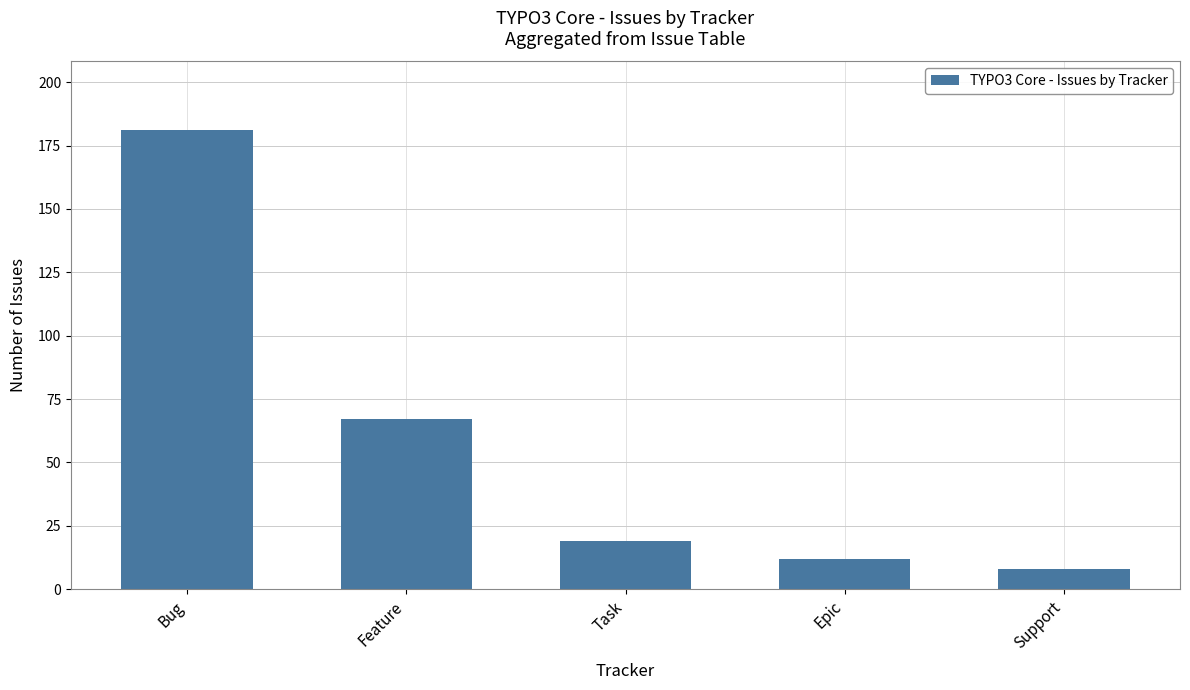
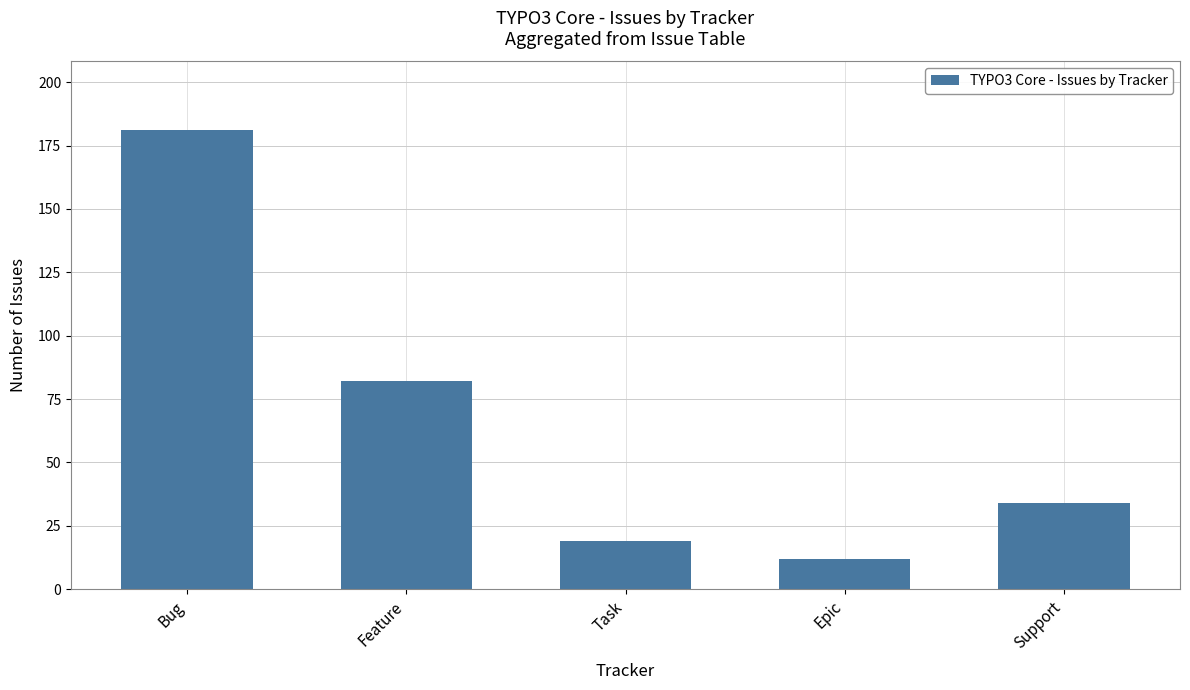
  {
    "Bug": 181,
-   "Feature": 67,
+   "Feature": 82,
    "Task": 19,
    "Epic": 12,
-   "Support": 8
+   "Support": 34
  }
